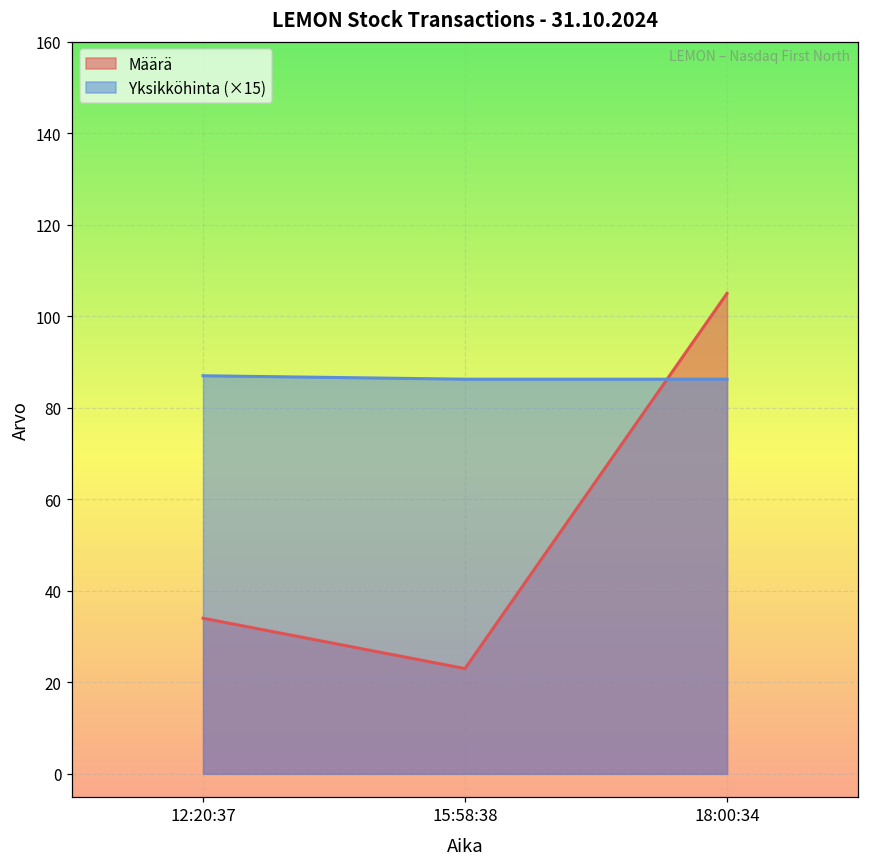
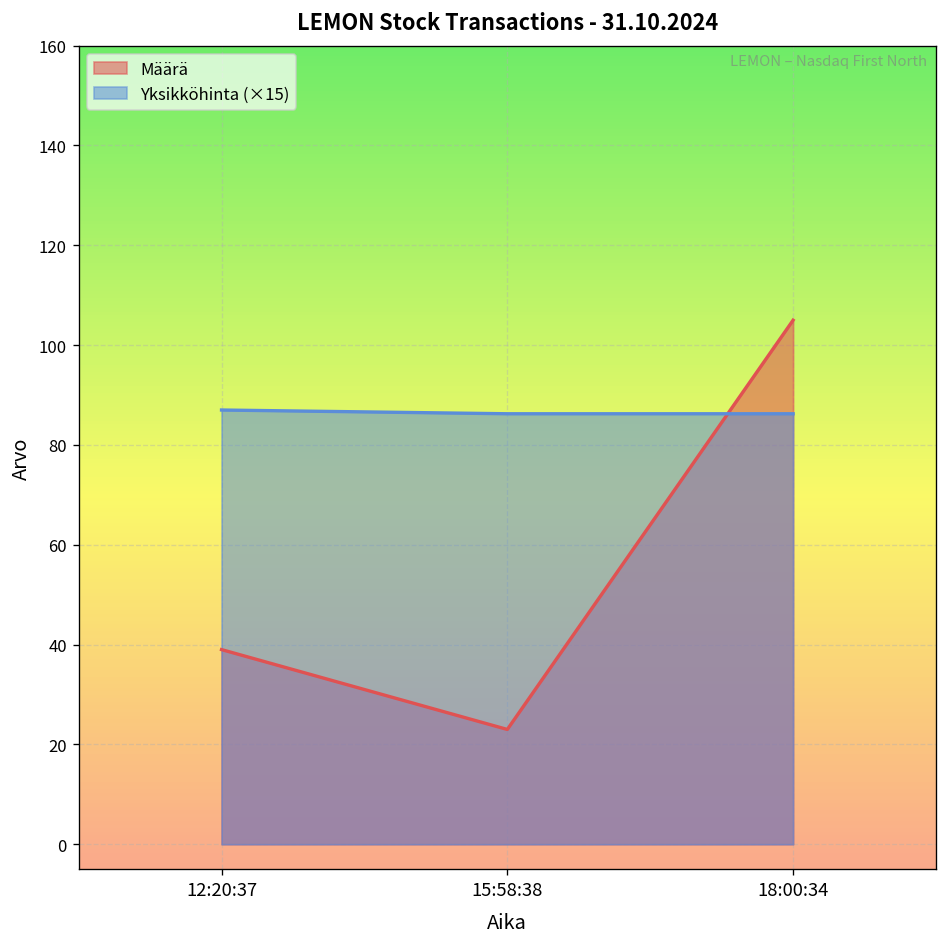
  {
    "Määrä": {
-     "12:20:37": 34,
+     "12:20:37": 39,
      "15:58:38": 23,
      "18:00:34": 105
    },
    "Yksikköhinta (×15)": {
      "12:20:37": 87,
      "15:58:38": 86,
      "18:00:34": 86
    }
  }
